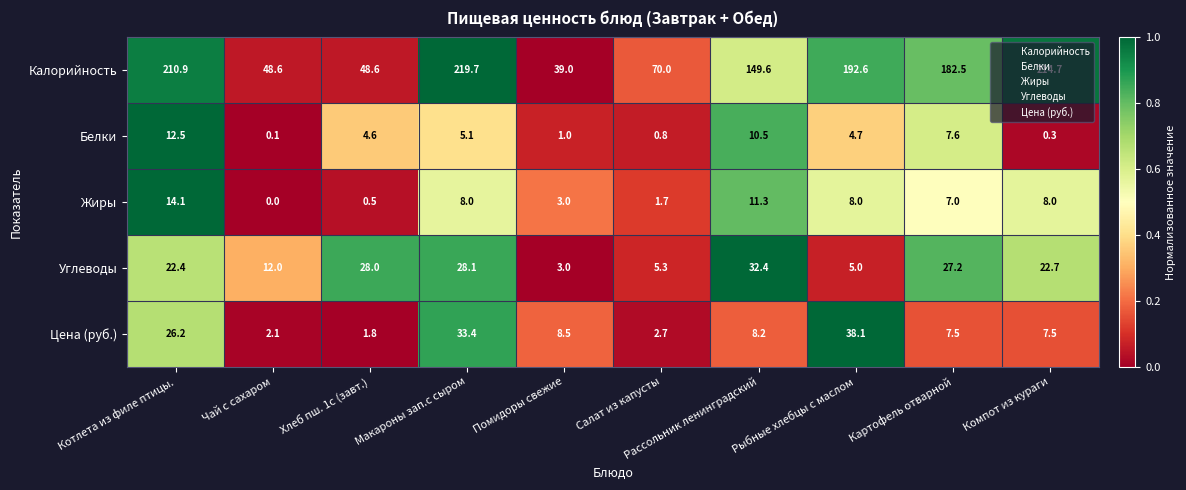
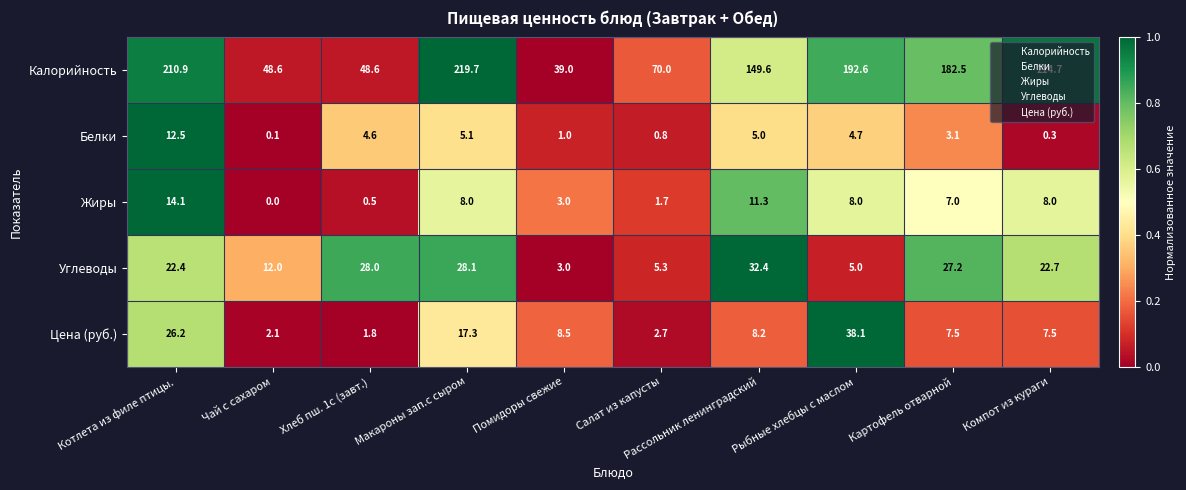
  {
    "Калорийность": {
      "Котлета из филе птицы.": 210.9,
      "Чай с сахаром": 48.6,
      "Хлеб пш. 1с (завт.)": 48.6,
      "Макароны зап.с сыром": 219.7,
      "Помидоры свежие": 39.0,
      "Салат из капусты": 70.0,
      "Рассольник ленинградский": 149.6,
      "Рыбные хлебцы с маслом": 192.6,
      "Картофель отварной": 182.5
    },
    "Белки": {
      "Котлета из филе птицы.": 12.5,
      "Чай с сахаром": 0.1,
      "Хлеб пш. 1с (завт.)": 4.6,
      "Макароны зап.с сыром": 5.1,
      "Помидоры свежие": 1.0,
      "Салат из капусты": 0.8,
-     "Рассольник ленинградский": 10.5,
+     "Рассольник ленинградский": 5.0,
      "Рыбные хлебцы с маслом": 4.7,
-     "Картофель отварной": 7.6,
+     "Картофель отварной": 3.1,
      "Компот из кураги": 0.3
    },
    "Жиры": {
      "Котлета из филе птицы.": 14.1,
      "Чай с сахаром": 0.0,
      "Хлеб пш. 1с (завт.)": 0.5,
      "Макароны зап.с сыром": 8.0,
      "Помидоры свежие": 3.0,
      "Салат из капусты": 1.7,
      "Рассольник ленинградский": 11.3,
      "Рыбные хлебцы с маслом": 8.0,
      "Картофель отварной": 7.0,
      "Компот из кураги": 8.0
    },
    "Углеводы": {
      "Котлета из филе птицы.": 22.4,
      "Чай с сахаром": 12.0,
      "Хлеб пш. 1с (завт.)": 28.0,
      "Макароны зап.с сыром": 28.1,
      "Помидоры свежие": 3.0,
      "Салат из капусты": 5.3,
      "Рассольник ленинградский": 32.4,
      "Рыбные хлебцы с маслом": 5.0,
      "Картофель отварной": 27.2,
      "Компот из кураги": 22.7
    },
    "Цена (руб.)": {
      "Котлета из филе птицы.": 26.2,
      "Чай с сахаром": 2.1,
      "Хлеб пш. 1с (завт.)": 1.8,
-     "Макароны зап.с сыром": 33.4,
+     "Макароны зап.с сыром": 17.3,
      "Помидоры свежие": 8.5,
      "Салат из капусты": 2.7,
      "Рассольник ленинградский": 8.2,
      "Рыбные хлебцы с маслом": 38.1,
      "Картофель отварной": 7.5,
      "Компот из кураги": 7.5
    }
  }
